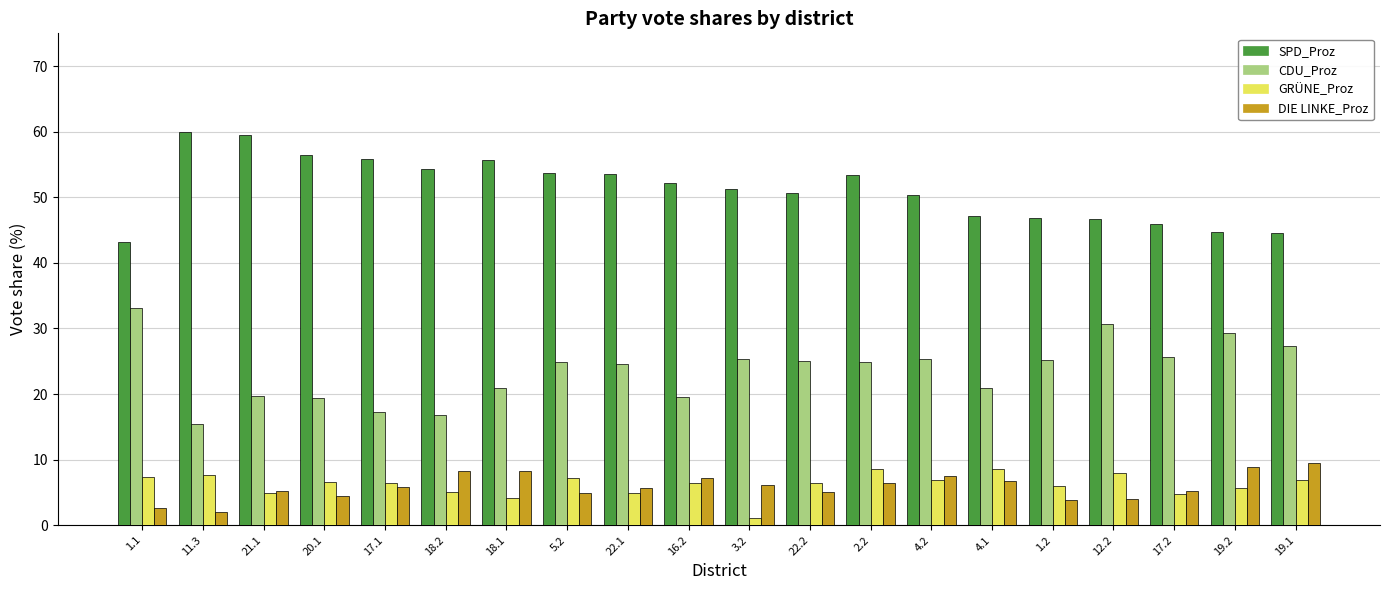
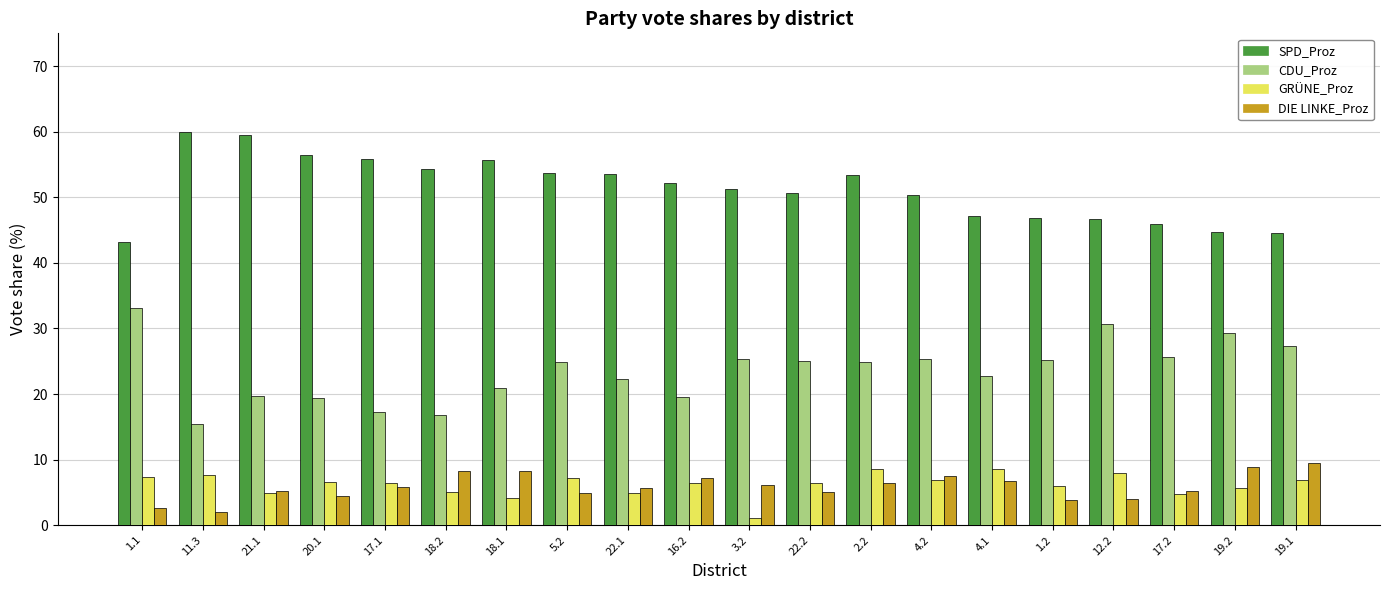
  {
    "SPD_Proz": {
      "1.1": 43,
      "11.3": 60,
      "21.1": 60,
      "20.1": 57,
      "17.1": 56,
      "18.2": 54,
      "18.1": 56,
      "5.2": 54,
      "22.1": 53,
      "16.2": 52,
      "3.2": 51,
      "22.2": 51,
      "2.2": 53,
      "4.2": 50,
      "4.1": 47,
      "1.2": 47,
      "12.2": 47,
      "17.2": 46,
      "19.2": 45,
      "19.1": 45
    },
    "CDU_Proz": {
      "1.1": 33,
      "11.3": 16,
      "21.1": 20,
      "20.1": 19,
      "17.1": 17,
      "18.2": 17,
      "18.1": 21,
      "5.2": 25,
-     "22.1": 25,
+     "22.1": 22,
      "16.2": 20,
      "3.2": 25,
      "22.2": 25,
      "2.2": 25,
      "4.2": 25,
-     "4.1": 21,
+     "4.1": 23,
      "1.2": 25,
      "12.2": 31,
      "17.2": 26,
      "19.2": 29,
      "19.1": 27
    },
    "GRÜNE_Proz": {
      "1.1": 7,
      "11.3": 8,
      "21.1": 5,
      "20.1": 7,
      "17.1": 6,
      "18.2": 5,
      "18.1": 4,
      "5.2": 7,
      "22.1": 5,
      "16.2": 6,
      "3.2": 1,
      "22.2": 6,
      "2.2": 9,
      "4.2": 7,
      "4.1": 9,
      "1.2": 6,
      "12.2": 8,
      "17.2": 5,
      "19.2": 6,
      "19.1": 7
    },
    "DIE LINKE_Proz": {
      "1.1": 3,
      "11.3": 2,
      "21.1": 5,
      "20.1": 4,
      "17.1": 6,
      "18.2": 8,
      "18.1": 8,
      "5.2": 5,
      "22.1": 6,
      "16.2": 7,
      "3.2": 6,
      "22.2": 5,
      "2.2": 6,
      "4.2": 8,
      "4.1": 7,
      "1.2": 4,
      "12.2": 4,
      "17.2": 5,
      "19.2": 9,
      "19.1": 10
    }
  }
